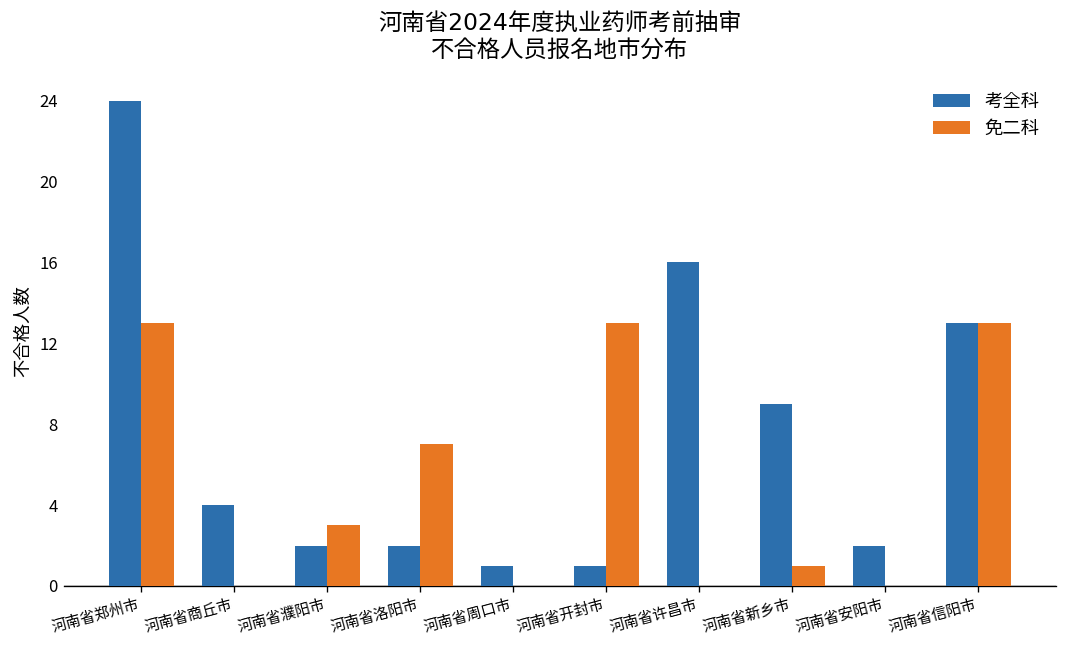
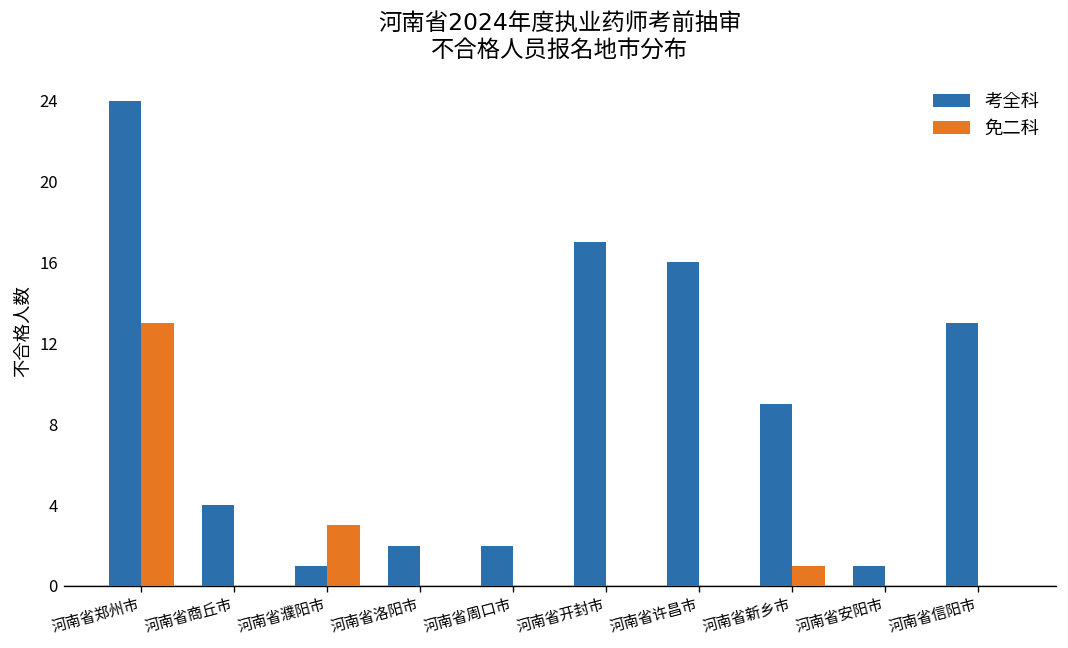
  {
    "考全科": {
      "河南省郑州市": 24,
      "河南省商丘市": 4,
-     "河南省濮阳市": 2,
+     "河南省濮阳市": 1,
      "河南省洛阳市": 2,
-     "河南省周口市": 1,
-     "河南省开封市": 1,
+     "河南省周口市": 2,
+     "河南省开封市": 17,
      "河南省许昌市": 16,
      "河南省新乡市": 9,
-     "河南省安阳市": 2,
+     "河南省安阳市": 1,
      "河南省信阳市": 13
    },
    "免二科": {
      "河南省郑州市": 13,
      "河南省商丘市": 0,
      "河南省濮阳市": 3,
-     "河南省洛阳市": 7,
+     "河南省洛阳市": 0,
      "河南省周口市": 0,
-     "河南省开封市": 13,
+     "河南省开封市": 0,
      "河南省许昌市": 0,
      "河南省新乡市": 1,
      "河南省安阳市": 0,
-     "河南省信阳市": 13
+     "河南省信阳市": 0
    }
  }
